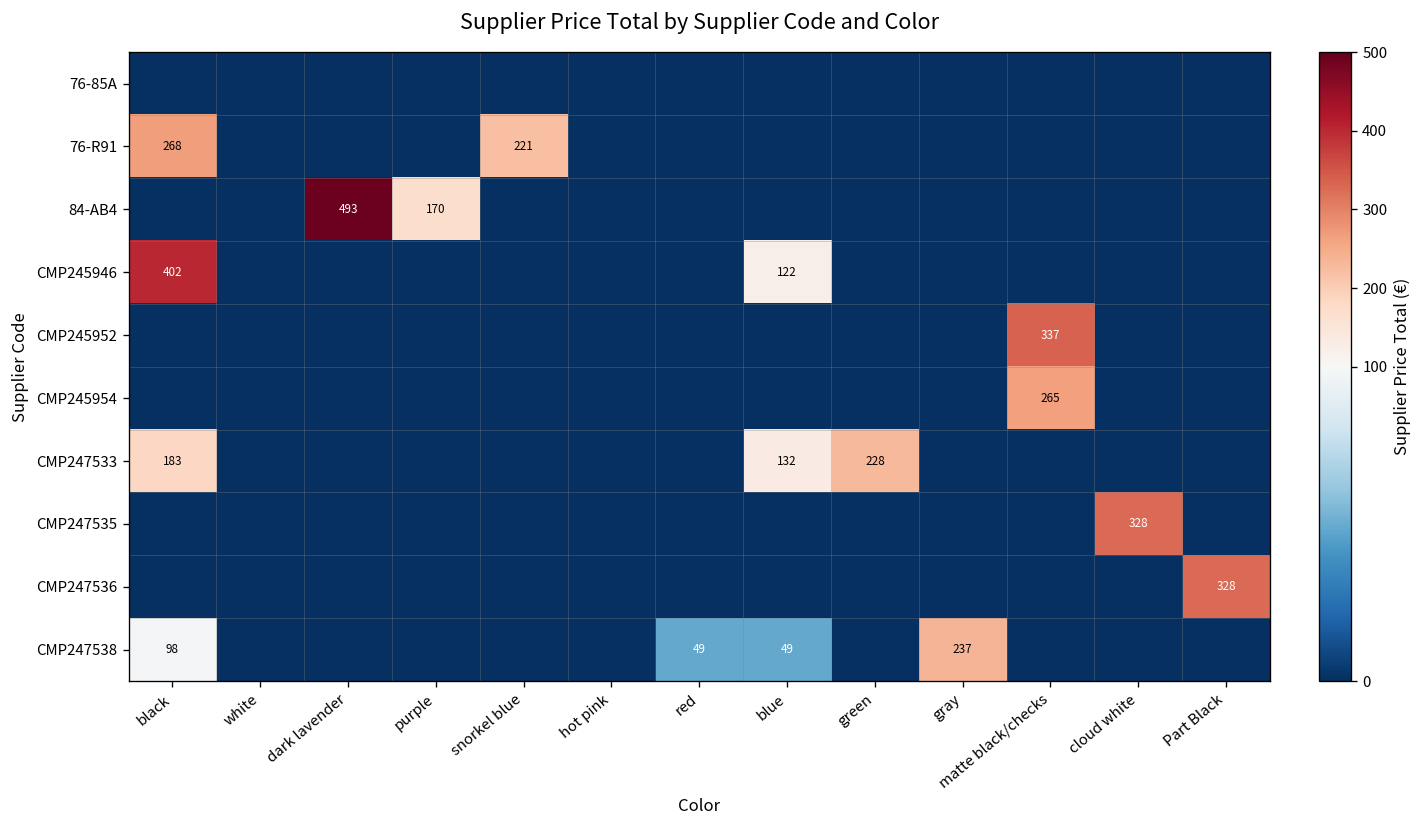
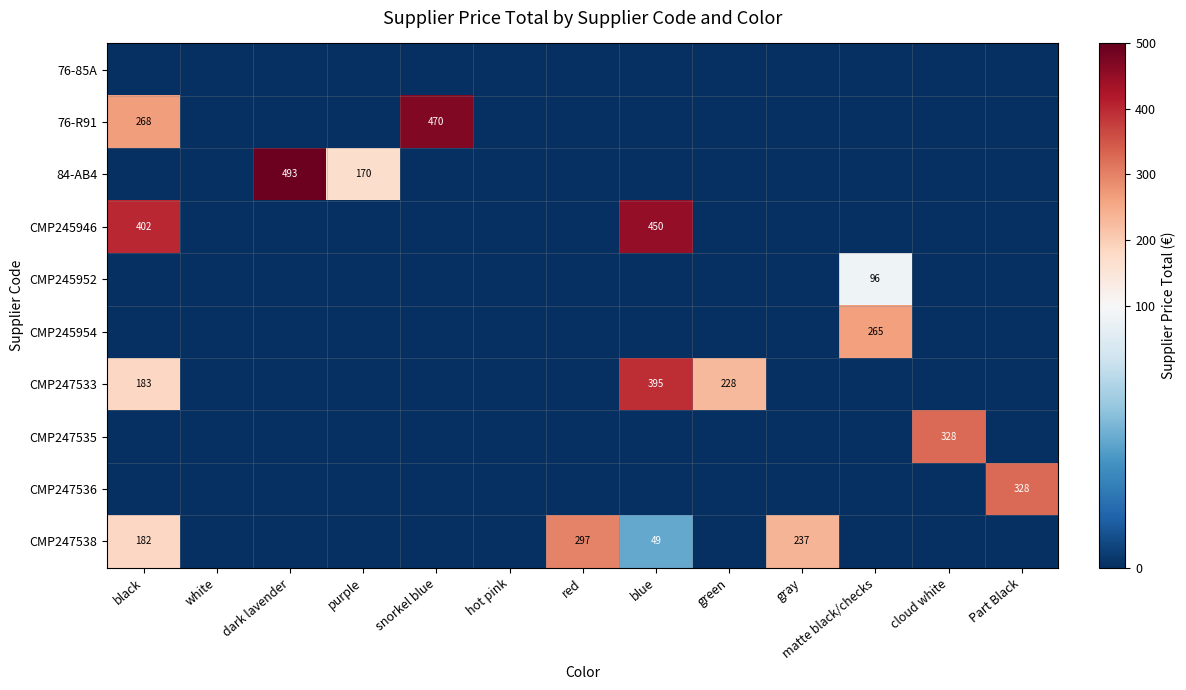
  {
    "76-R91": {
      "black": 268,
-     "snorkel blue": 221
+     "snorkel blue": 470
    },
    "84-AB4": {
      "dark lavender": 493,
      "purple": 170
    },
    "CMP245946": {
      "black": 402,
-     "blue": 122
+     "blue": 450
    },
    "CMP245952": {
-     "matte black/checks": 337
+     "matte black/checks": 96
    },
    "CMP245954": {
      "matte black/checks": 265
    },
    "CMP247533": {
      "black": 183,
-     "blue": 132,
+     "blue": 395,
      "green": 228
    },
    "CMP247535": {
      "cloud white": 328
    },
    "CMP247536": {
      "Part Black": 328
    },
    "CMP247538": {
-     "black": 98,
-     "red": 49,
+     "black": 182,
+     "red": 297,
      "blue": 49,
      "gray": 237
    }
  }
